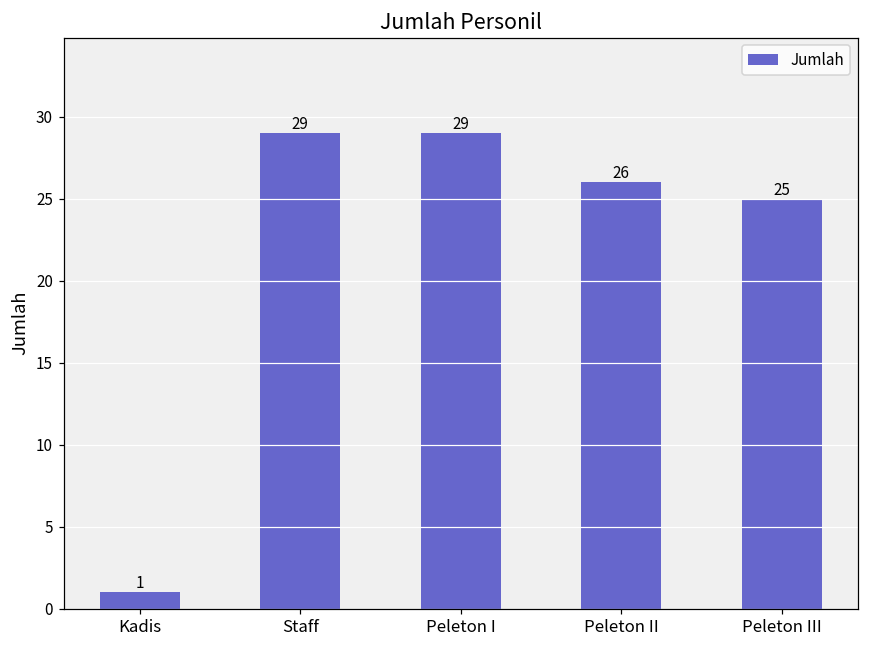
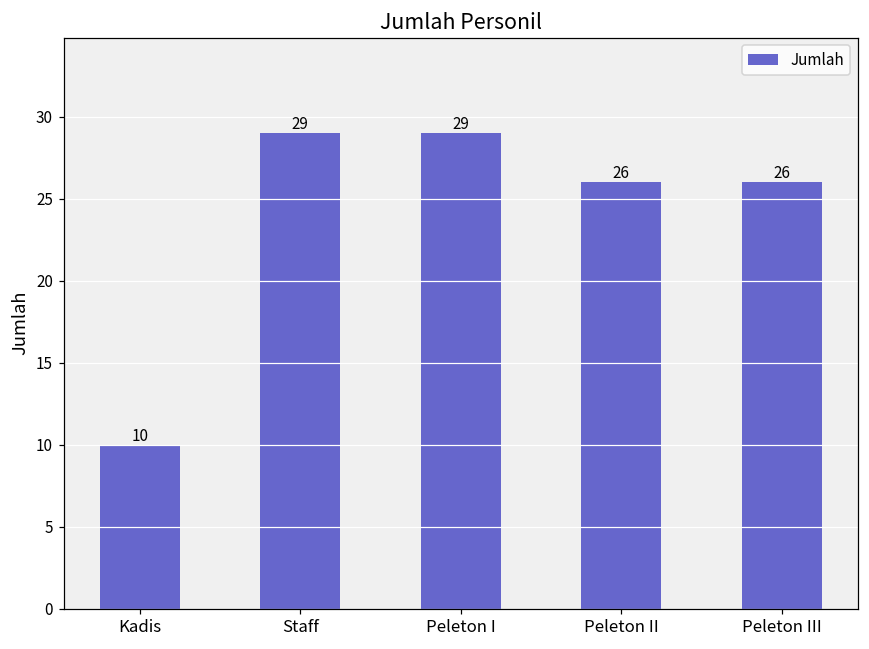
  {
-   "Kadis": 1,
+   "Kadis": 10,
    "Staff": 29,
    "Peleton I": 29,
    "Peleton II": 26,
-   "Peleton III": 25
+   "Peleton III": 26
  }
